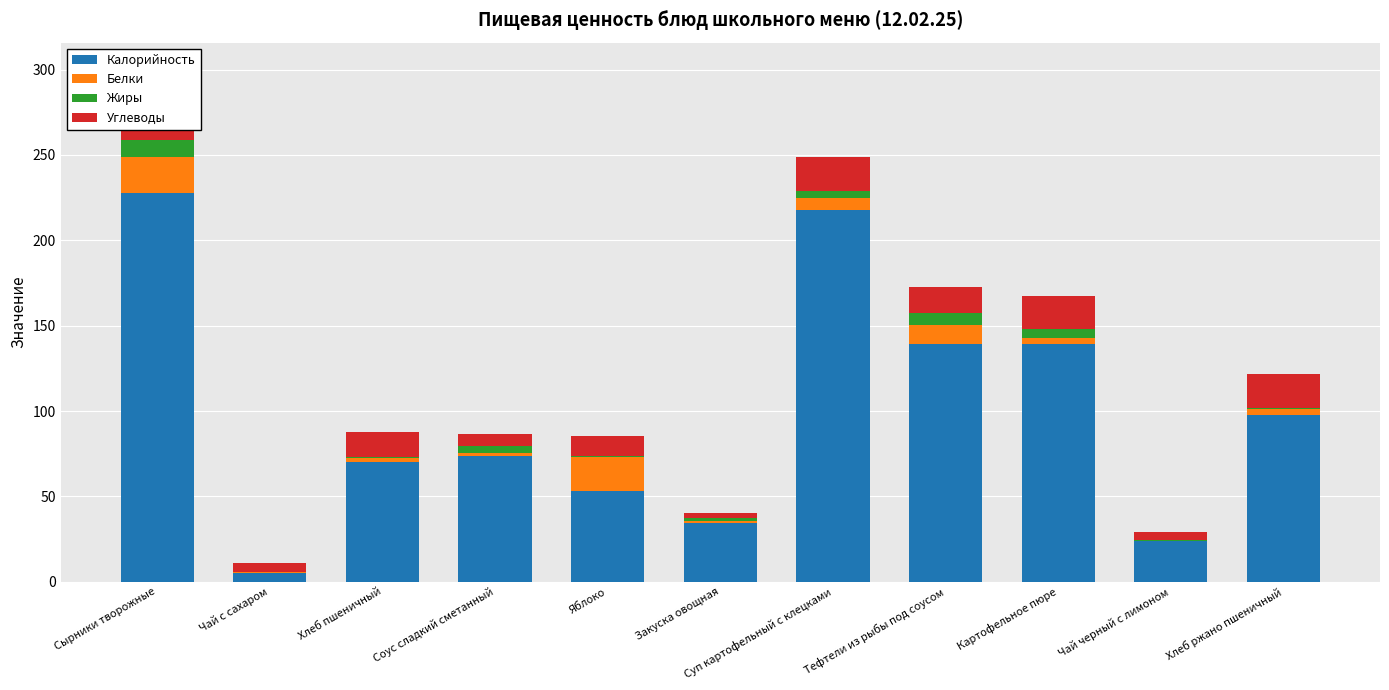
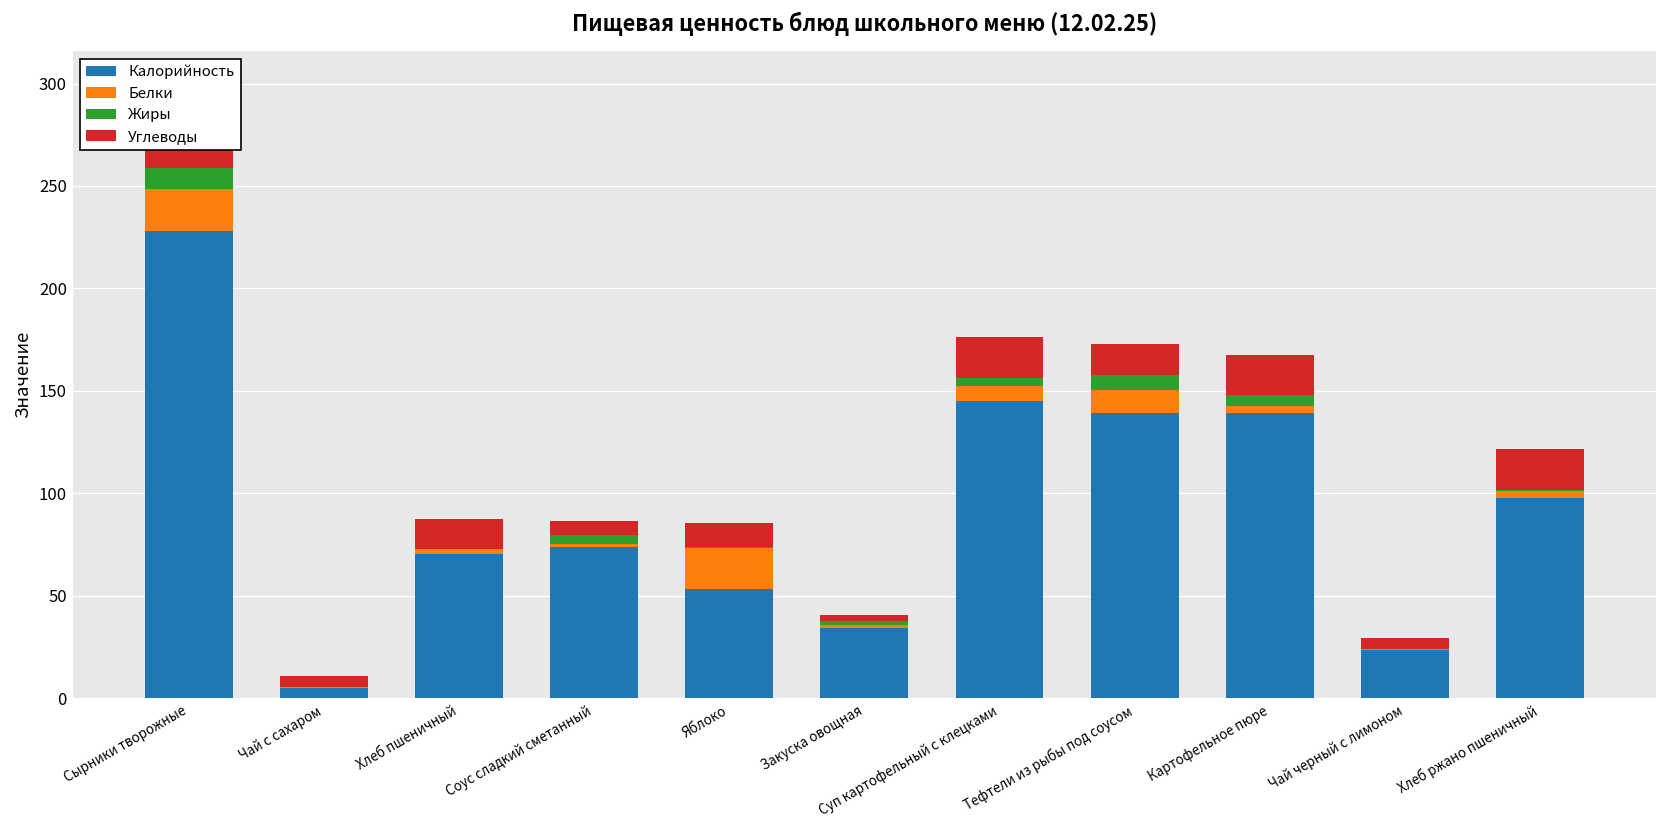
  {
    "Калорийность": {
      "Сырники творожные": 228,
      "Чай с сахаром": 5,
      "Хлеб пшеничный": 70,
      "Соус сладкий сметанный": 74,
      "Яблоко": 53,
      "Закуска овощная": 34,
-     "Суп картофельный с клецками": 218,
+     "Суп картофельный с клецками": 145,
      "Тефтели из рыбы под соусом": 139,
      "Картофельное пюре": 139,
      "Чай черный с лимоном": 24,
      "Хлеб ржано пшеничный": 98
    },
    "Белки": {
      "Сырники творожные": 21,
      "Хлеб пшеничный": 2,
      "Соус сладкий сметанный": 2,
      "Яблоко": 20,
      "Суп картофельный с клецками": 7,
      "Тефтели из рыбы под соусом": 11,
      "Картофельное пюре": 3,
      "Хлеб ржано пшеничный": 3
    },
    "Жиры": {
      "Сырники творожные": 10,
      "Соус сладкий сметанный": 4,
      "Закуска овощная": 2,
      "Суп картофельный с клецками": 4,
      "Тефтели из рыбы под соусом": 7,
      "Картофельное пюре": 5
    },
    "Углеводы": {
      "Чай с сахаром": 5,
      "Хлеб пшеничный": 15,
      "Соус сладкий сметанный": 7,
      "Яблоко": 12,
      "Закуска овощная": 3,
      "Суп картофельный с клецками": 20,
      "Тефтели из рыбы под соусом": 15,
      "Картофельное пюре": 20,
      "Чай черный с лимоном": 5,
      "Хлеб ржано пшеничный": 20
    }
  }
